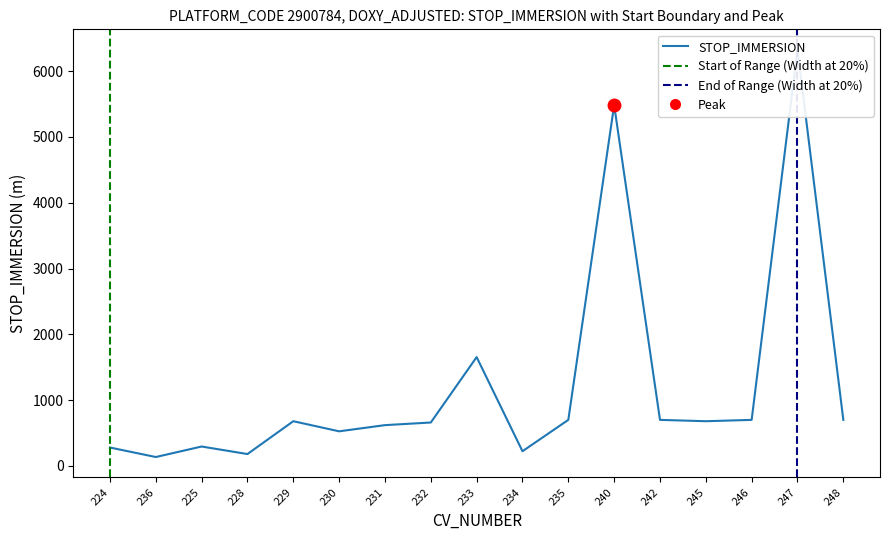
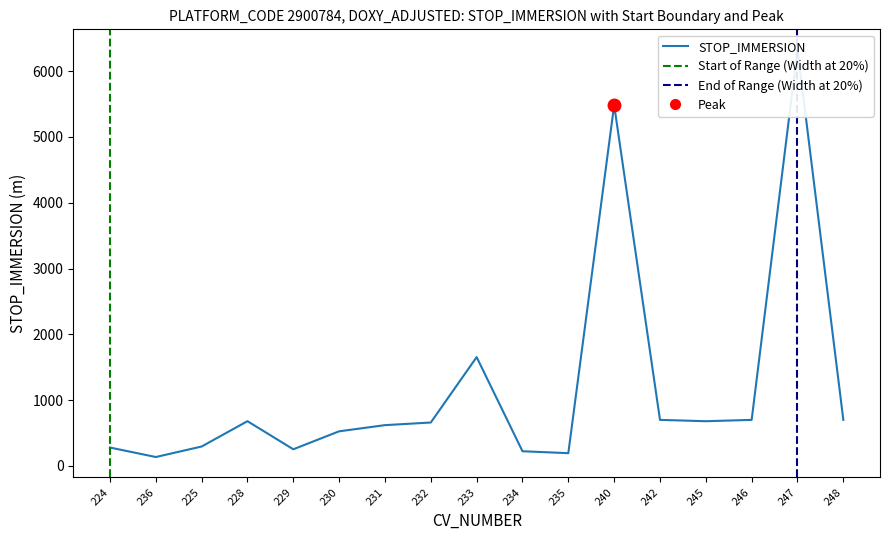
  {
    "STOP_IMMERSION": {
      "224": 300,
      "236": 100,
      "225": 300,
-     "228": 200,
-     "229": 700,
+     "228": 700,
+     "229": 300,
      "230": 500,
      "231": 600,
      "232": 700,
      "233": 1700,
      "234": 200,
-     "235": 700,
+     "235": 200,
      "242": 700,
      "245": 700,
      "246": 700,
      "248": 700
    }
  }
